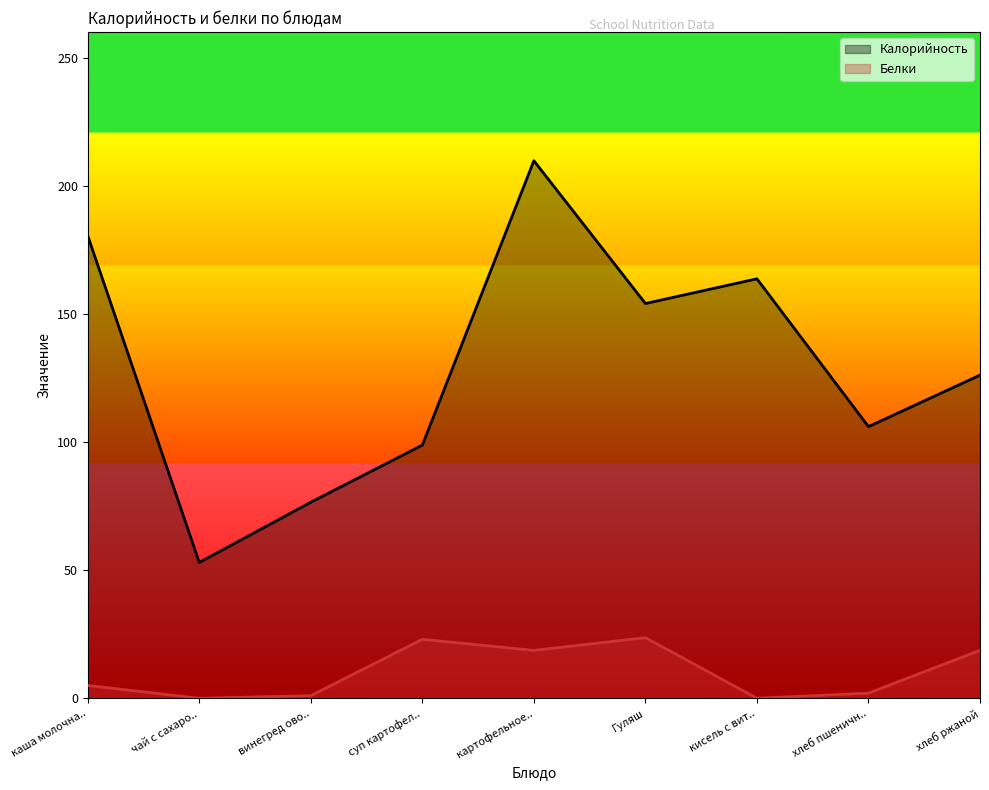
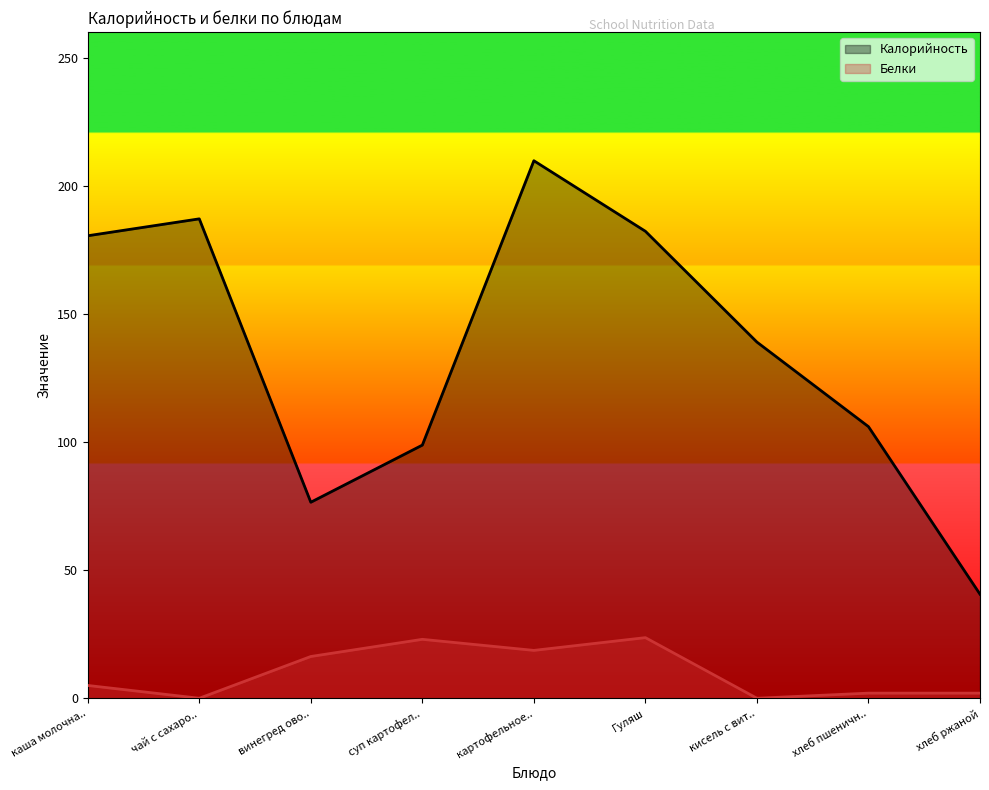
  {
    "Калорийность": {
      "каша молочна..": 181,
-     "чай с сахаро..": 53,
+     "чай с сахаро..": 187,
      "винегред ово..": 77,
      "суп картофел..": 99,
      "картофельное..": 210,
-     "Гуляш": 154,
-     "кисель с вит..": 164,
+     "Гуляш": 182,
+     "кисель с вит..": 139,
      "хлеб пшеничн..": 106,
-     "хлеб ржаной": 126
+     "хлеб ржаной": 41
    },
    "Белки": {
      "каша молочна..": 5,
      "чай с сахаро..": 0,
-     "винегред ово..": 1,
+     "винегред ово..": 16,
      "суп картофел..": 23,
      "картофельное..": 19,
      "Гуляш": 24,
      "кисель с вит..": 0,
      "хлеб пшеничн..": 2,
-     "хлеб ржаной": 19
+     "хлеб ржаной": 2
    }
  }
